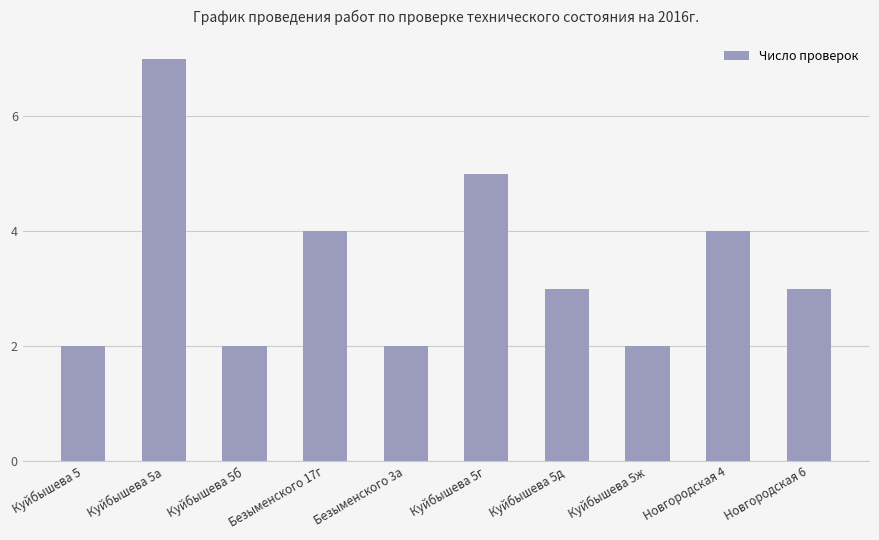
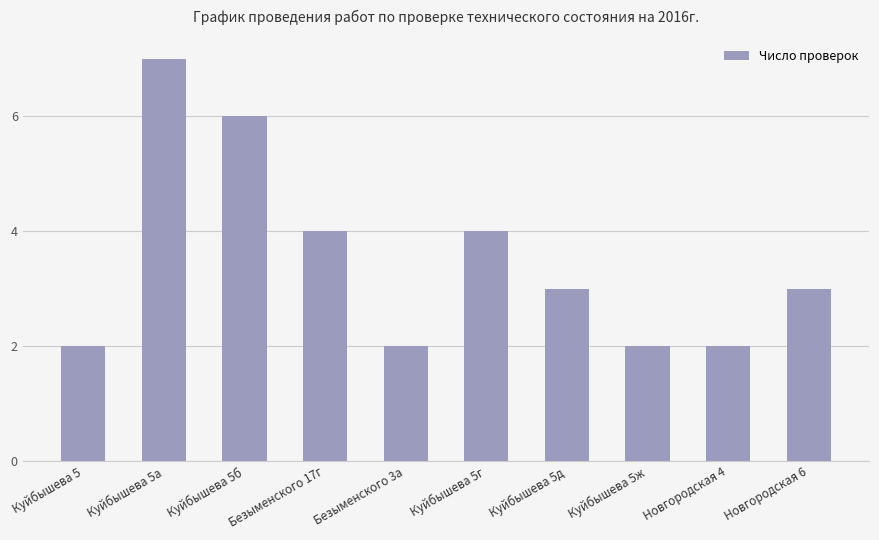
  {
    "Куйбышева 5": 2,
    "Куйбышева 5а": 7,
-   "Куйбышева 5б": 2,
+   "Куйбышева 5б": 6,
    "Безыменского 17г": 4,
    "Безыменского 3а": 2,
-   "Куйбышева 5г": 5,
+   "Куйбышева 5г": 4,
    "Куйбышева 5д": 3,
    "Куйбышева 5ж": 2,
-   "Новгородская 4": 4,
+   "Новгородская 4": 2,
    "Новгородская 6": 3
  }
